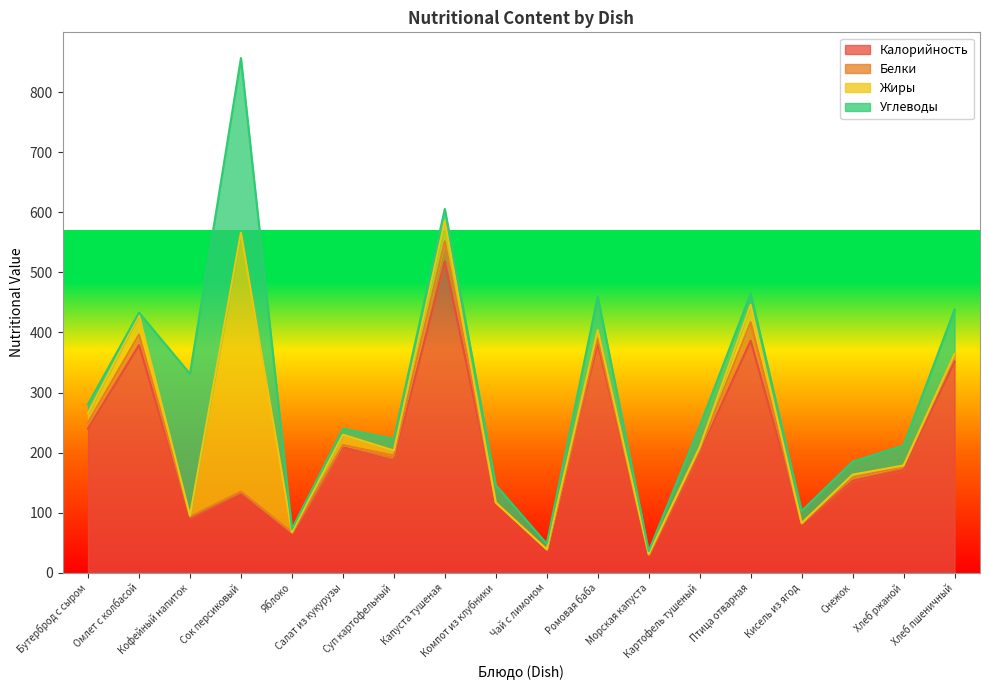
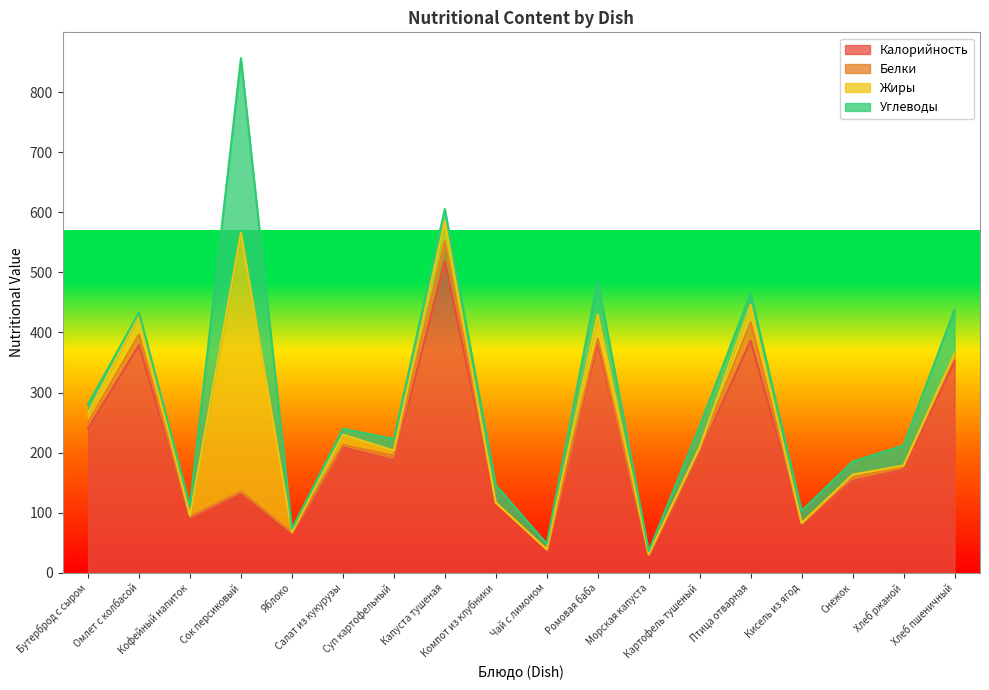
  {
    "Жиры": {
      "Бутерброд с сыром": 20,
      "Сок персиковый": 430,
      "Салат из кукурузы": 20,
      "Суп картофельный": 10,
      "Капуста тушеная": 30,
-     "Ромовая баба": 10,
+     "Ромовая баба": 40,
      "Картофель тушеный": 0,
      "Птица отварная": 30,
      "Снежок": 10
    },
    "Углеводы": {
      "Бутерброд с сыром": 10,
-     "Кофейный напиток": 240,
+     "Кофейный напиток": 20,
      "Сок персиковый": 290,
      "Яблоко": 10,
      "Салат из кукурузы": 10,
      "Суп картофельный": 20,
      "Капуста тушеная": 20,
      "Компот из клубники": 30,
      "Чай с лимоном": 10,
      "Ромовая баба": 60,
      "Морская капуста": 10,
      "Картофель тушеный": 30,
      "Птица отварная": 20,
      "Кисель из ягод": 20,
      "Снежок": 20,
      "Хлеб ржаной": 30,
      "Хлеб пшеничный": 70
    }
  }
